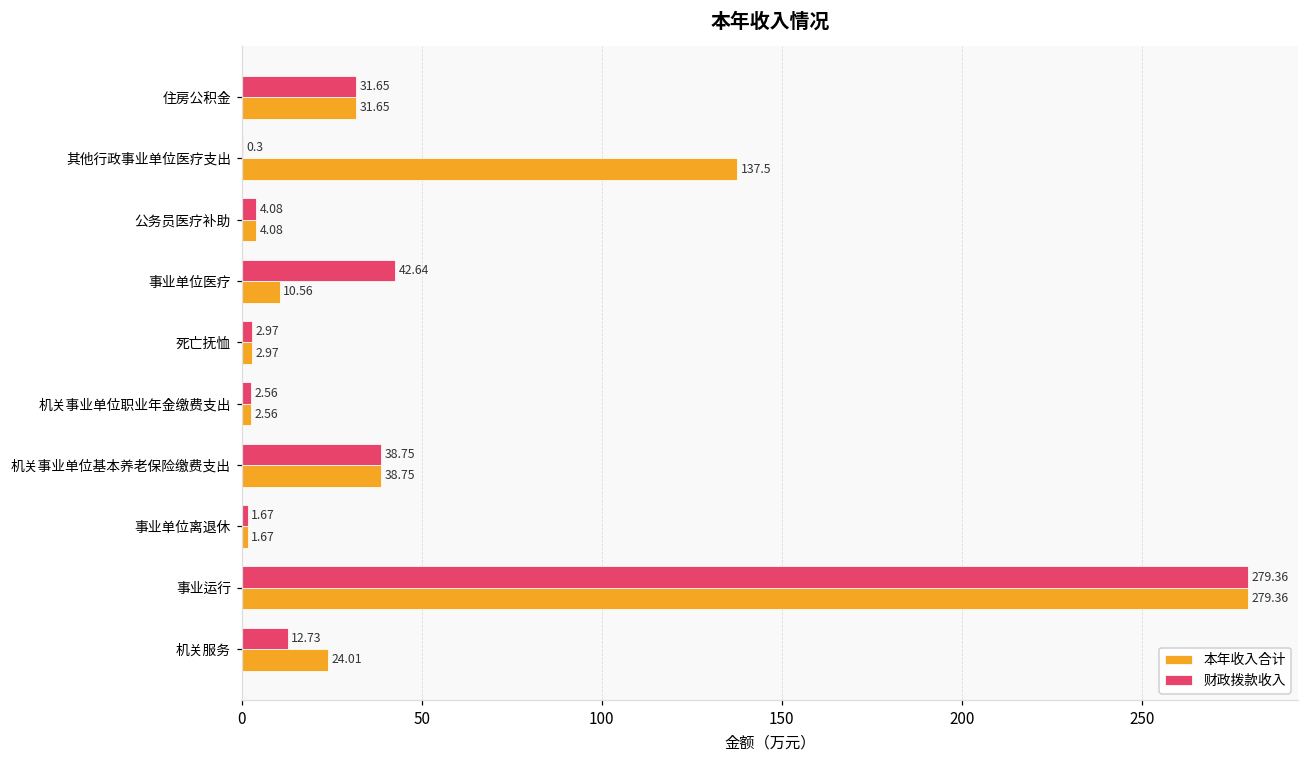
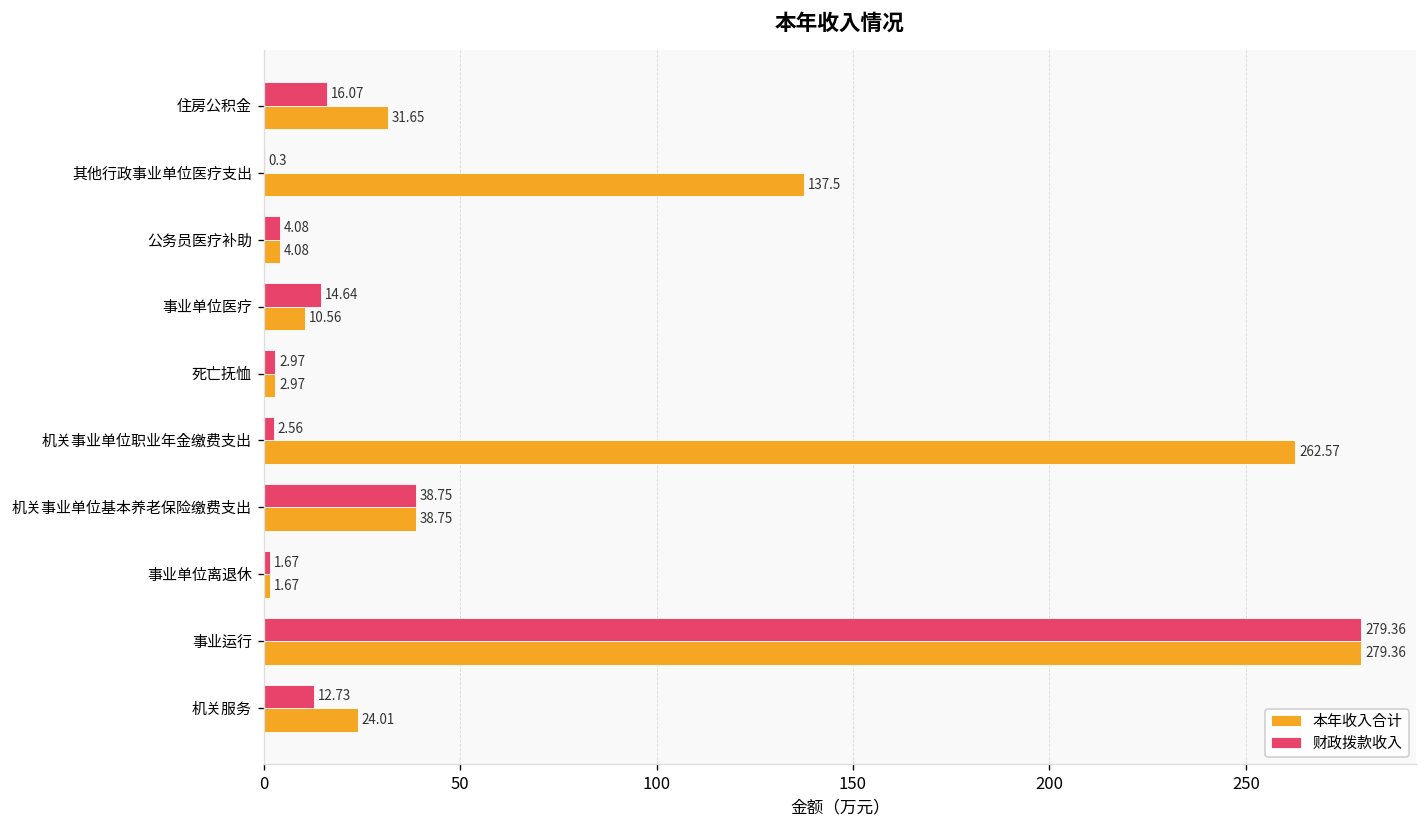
  {
    "本年收入合计": {
      "住房公积金": 31.65,
      "其他行政事业单位医疗支出": 137.5,
      "公务员医疗补助": 4.08,
      "事业单位医疗": 10.56,
      "死亡抚恤": 2.97,
-     "机关事业单位职业年金缴费支出": 2.56,
+     "机关事业单位职业年金缴费支出": 262.57,
      "机关事业单位基本养老保险缴费支出": 38.75,
      "事业单位离退休": 1.67,
      "事业运行": 279.36,
      "机关服务": 24.01
    },
    "财政拨款收入": {
-     "住房公积金": 31.65,
+     "住房公积金": 16.07,
      "其他行政事业单位医疗支出": 0.3,
      "公务员医疗补助": 4.08,
-     "事业单位医疗": 42.64,
+     "事业单位医疗": 14.64,
      "死亡抚恤": 2.97,
      "机关事业单位职业年金缴费支出": 2.56,
      "机关事业单位基本养老保险缴费支出": 38.75,
      "事业单位离退休": 1.67,
      "事业运行": 279.36,
      "机关服务": 12.73
    }
  }
